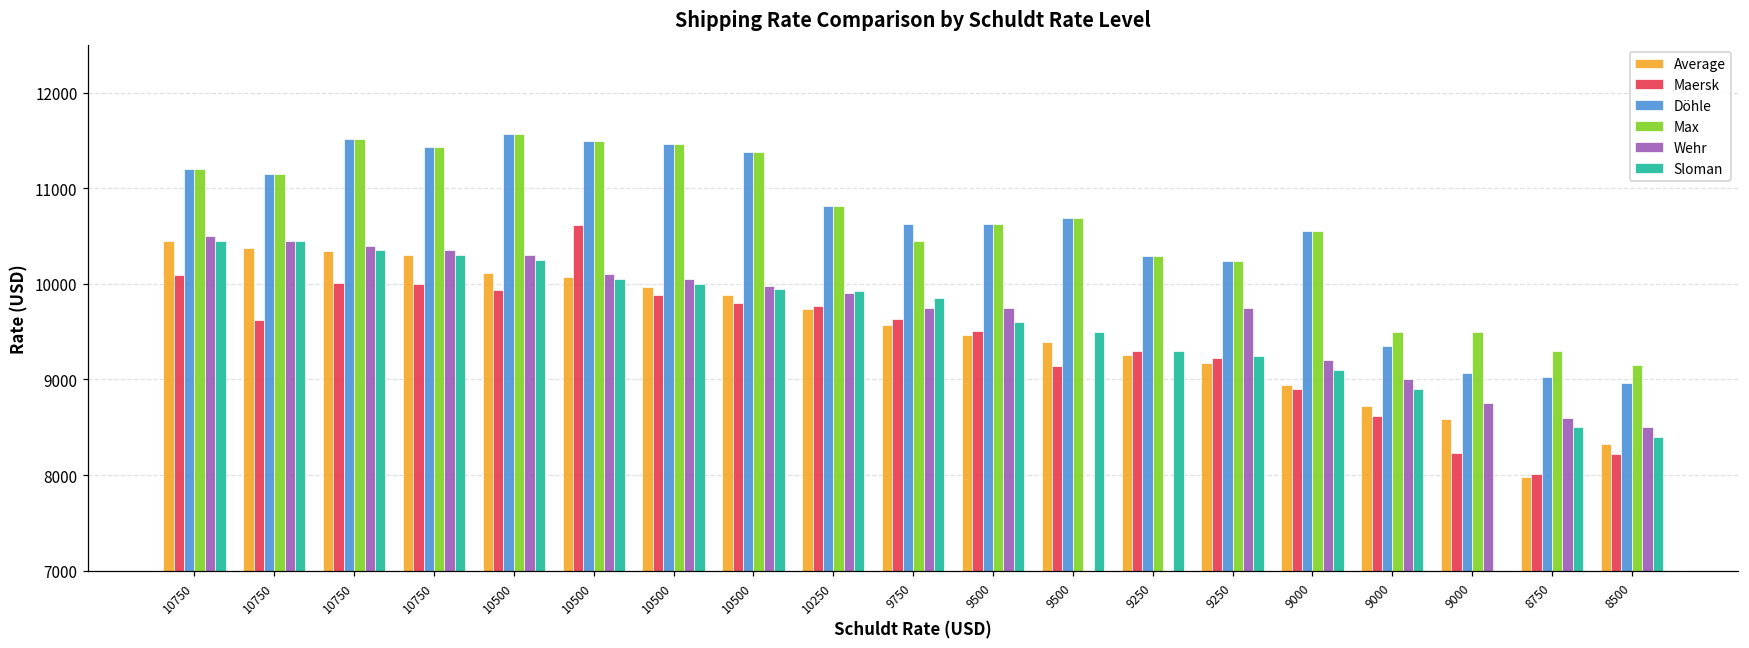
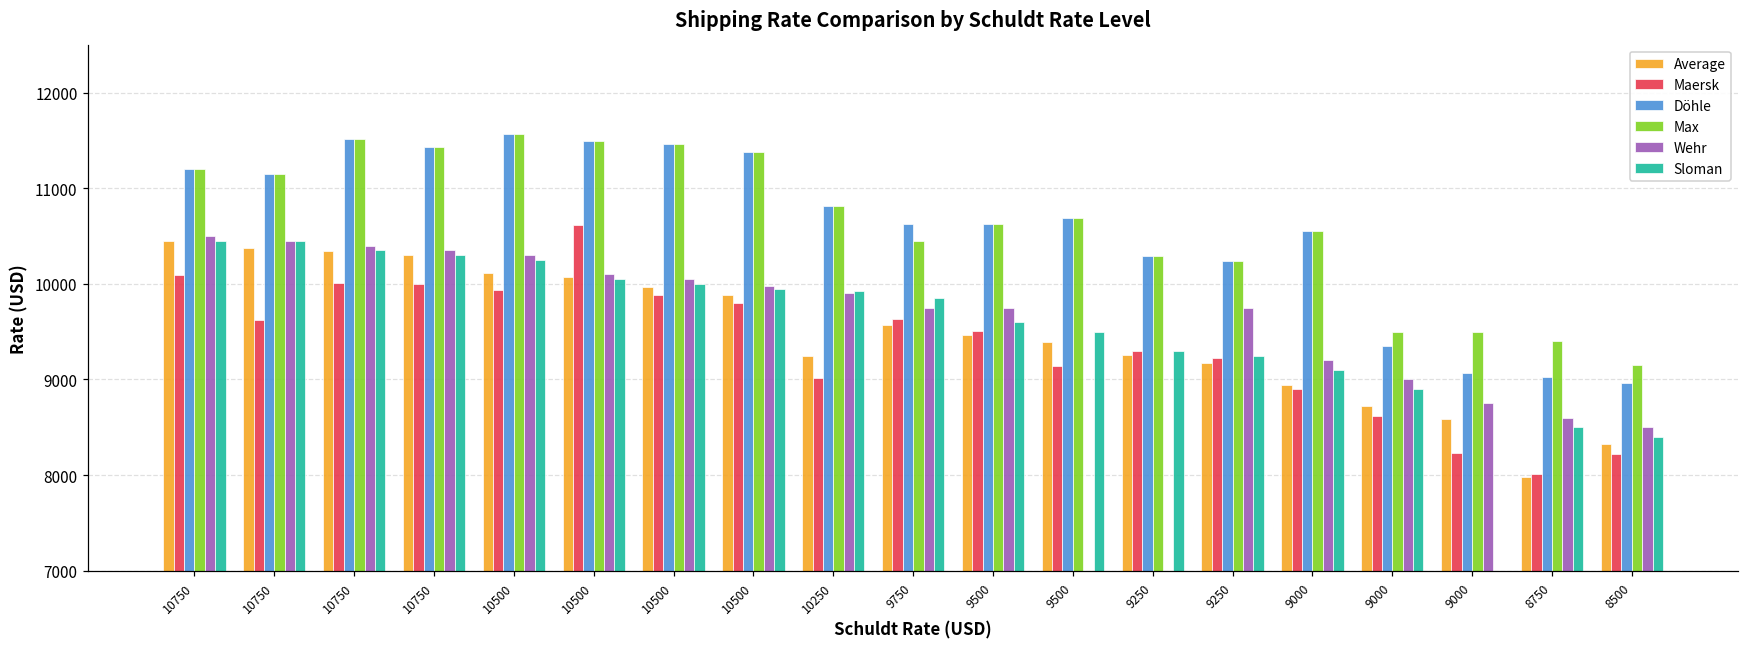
  {
    "Average": {
-     "10250": 9700,
+     "10250": 9200,
      "9750": 9600,
      "8750": 8000,
      "8500": 8300
    },
    "Maersk": {
-     "10250": 9800,
+     "10250": 9000,
      "9750": 9600,
      "8750": 8000,
      "8500": 8200
    },
    "Döhle": {
      "10250": 10800,
      "9750": 10600,
      "8750": 9000,
      "8500": 9000
    },
    "Max": {
      "10250": 10800,
      "9750": 10400,
-     "8750": 9300,
+     "8750": 9400,
      "8500": 9100
    }
  }
